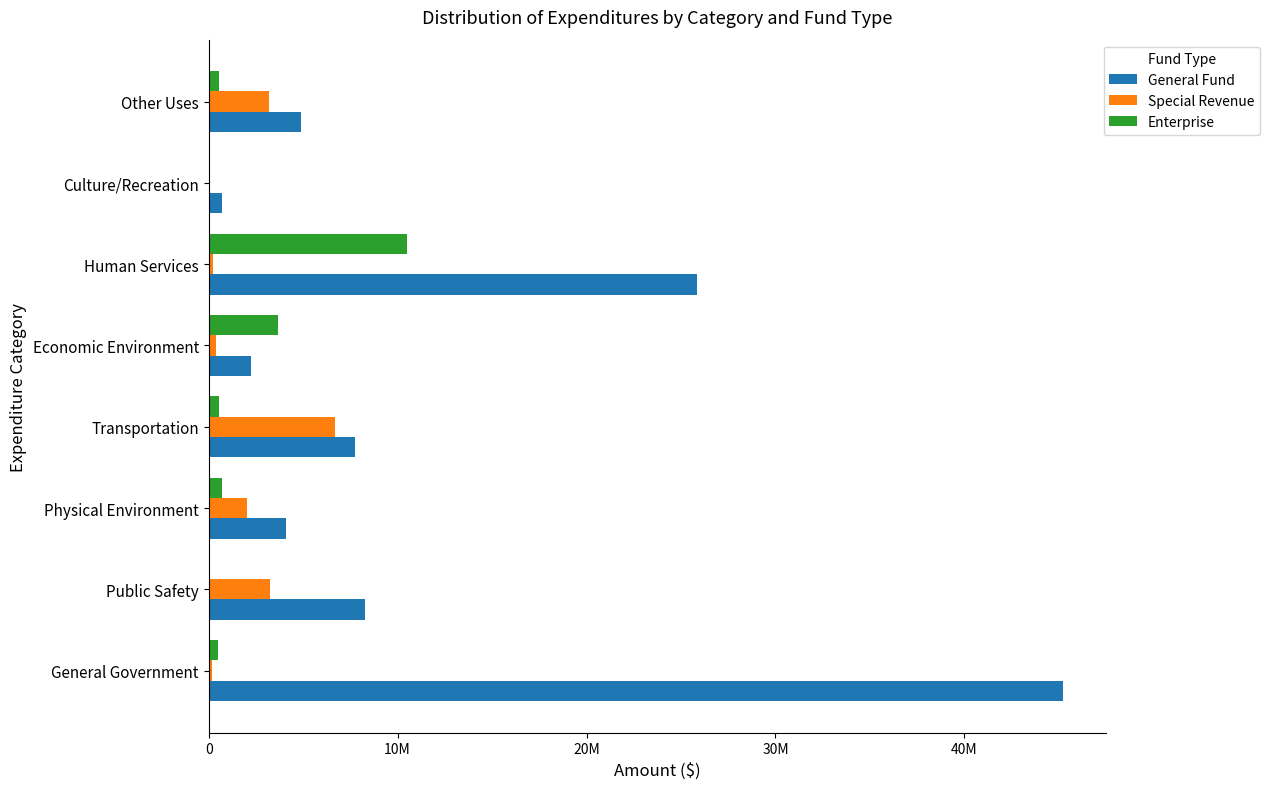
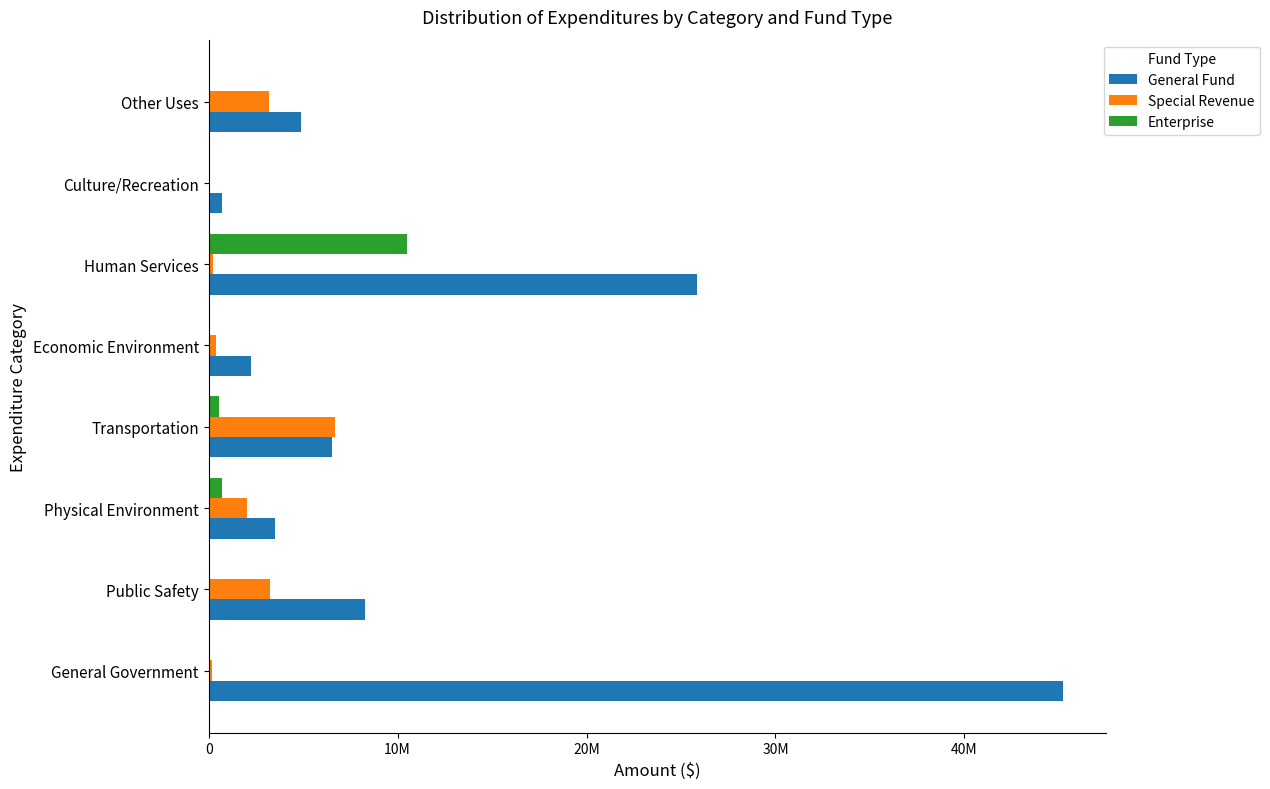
  {
    "General Fund": {
      "Other Uses": 4900000,
      "Culture/Recreation": 700000,
      "Human Services": 25800000,
      "Economic Environment": 2300000,
-     "Transportation": 7700000,
-     "Physical Environment": 4100000,
+     "Transportation": 6500000,
+     "Physical Environment": 3500000,
      "Public Safety": 8300000,
      "General Government": 45200000
    },
    "Special Revenue": {
      "Other Uses": 3200000,
      "Culture/Recreation": 0,
      "Human Services": 200000,
      "Economic Environment": 400000,
      "Transportation": 6700000,
      "Physical Environment": 2100000,
      "Public Safety": 3200000,
      "General Government": 200000
    },
    "Enterprise": {
-     "Other Uses": 500000,
+     "Other Uses": 0,
      "Culture/Recreation": 0,
      "Human Services": 10500000,
-     "Economic Environment": 3700000,
+     "Economic Environment": 0,
      "Transportation": 600000,
      "Physical Environment": 700000,
      "Public Safety": 0,
-     "General Government": 500000
+     "General Government": 0
    }
  }
